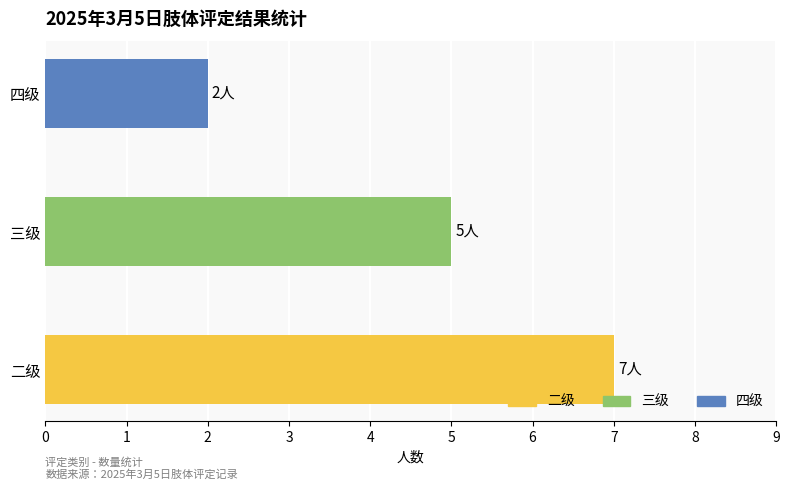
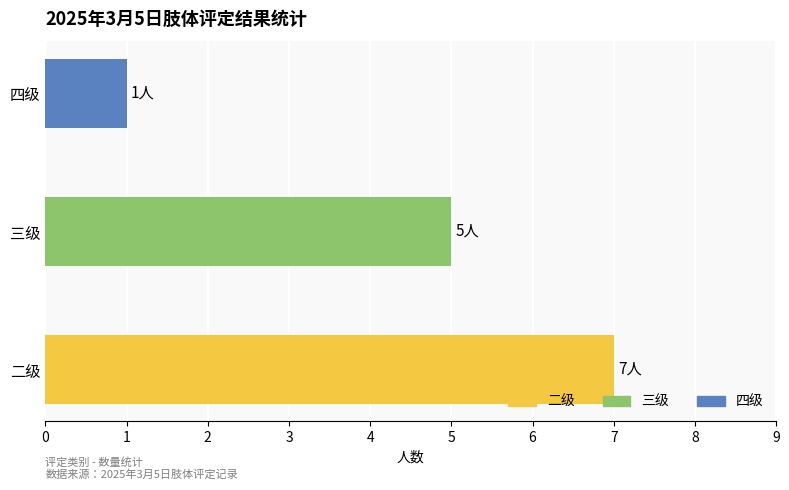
  {
-   "四级": "2人",
+   "四级": "1人",
    "三级": "5人",
    "二级": "7人"
  }
